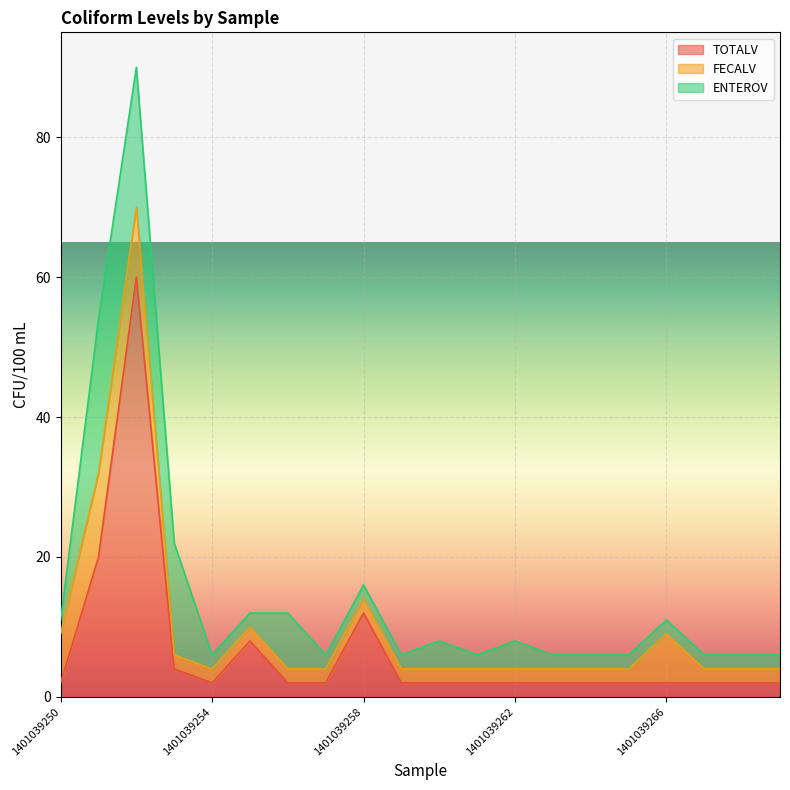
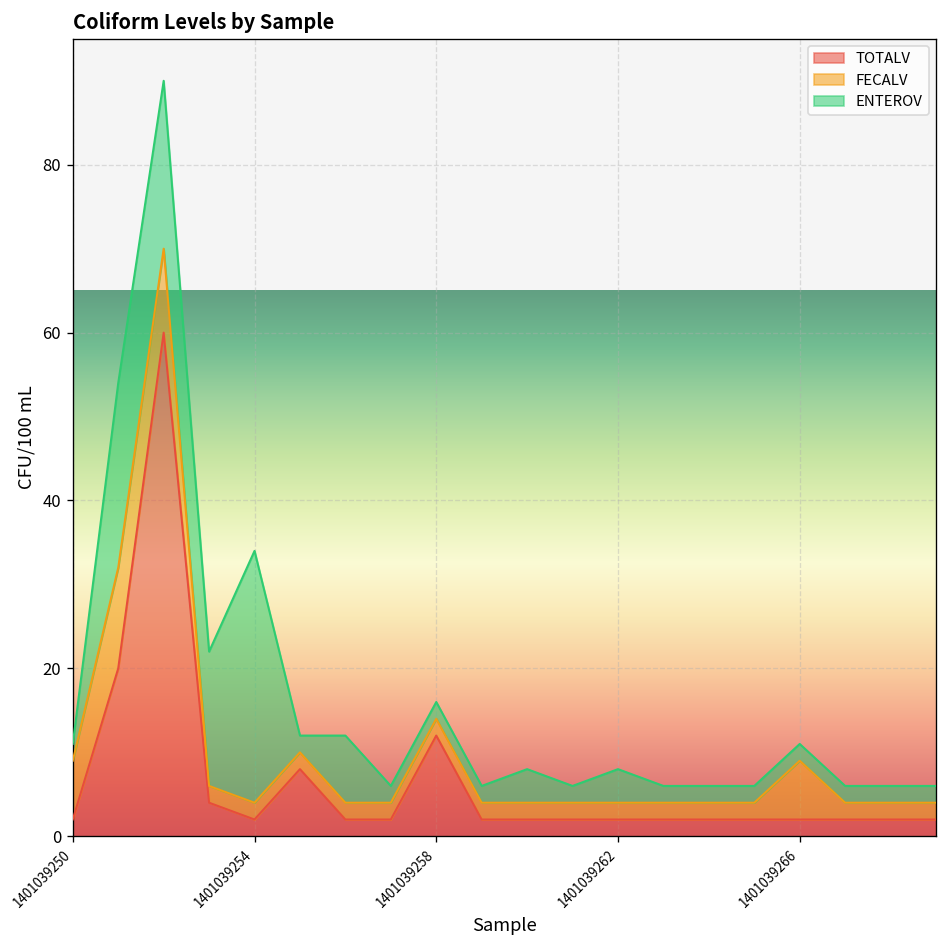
  {
    "TOTALV": {
      "1401039250": 2,
      "1401039254": 2,
      "1401039258": 12,
      "1401039262": 2,
      "1401039266": 2
    },
    "FECALV": {
      "1401039250": 7,
      "1401039254": 2,
      "1401039258": 2,
      "1401039262": 2,
      "1401039266": 7
    },
    "ENTEROV": {
      "1401039250": 2,
-     "1401039254": 2,
+     "1401039254": 30,
      "1401039258": 2,
      "1401039262": 4,
      "1401039266": 2
    }
  }
